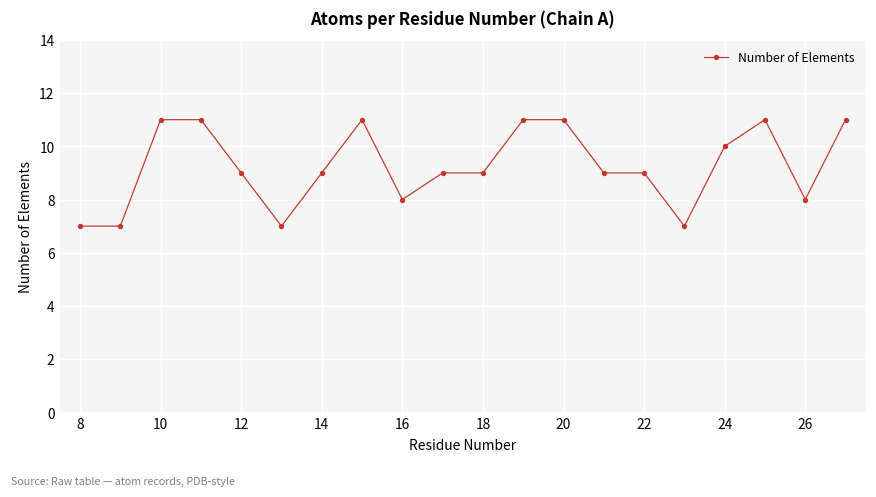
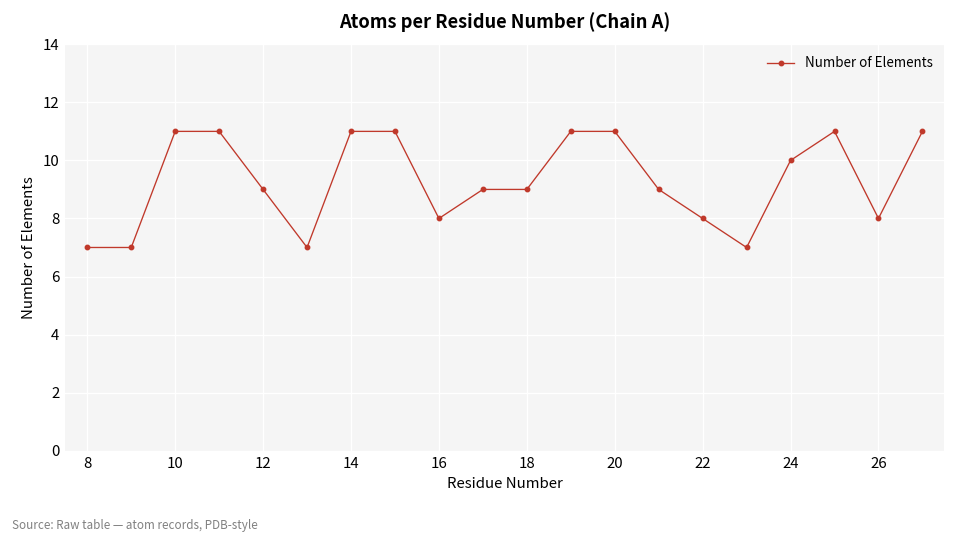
  {
    "8": 7,
    "10": 11,
    "12": 9,
-   "14": 9,
+   "14": 11,
    "16": 8,
    "18": 9,
    "20": 11,
-   "22": 9,
+   "22": 8,
    "24": 10,
    "26": 8
  }
